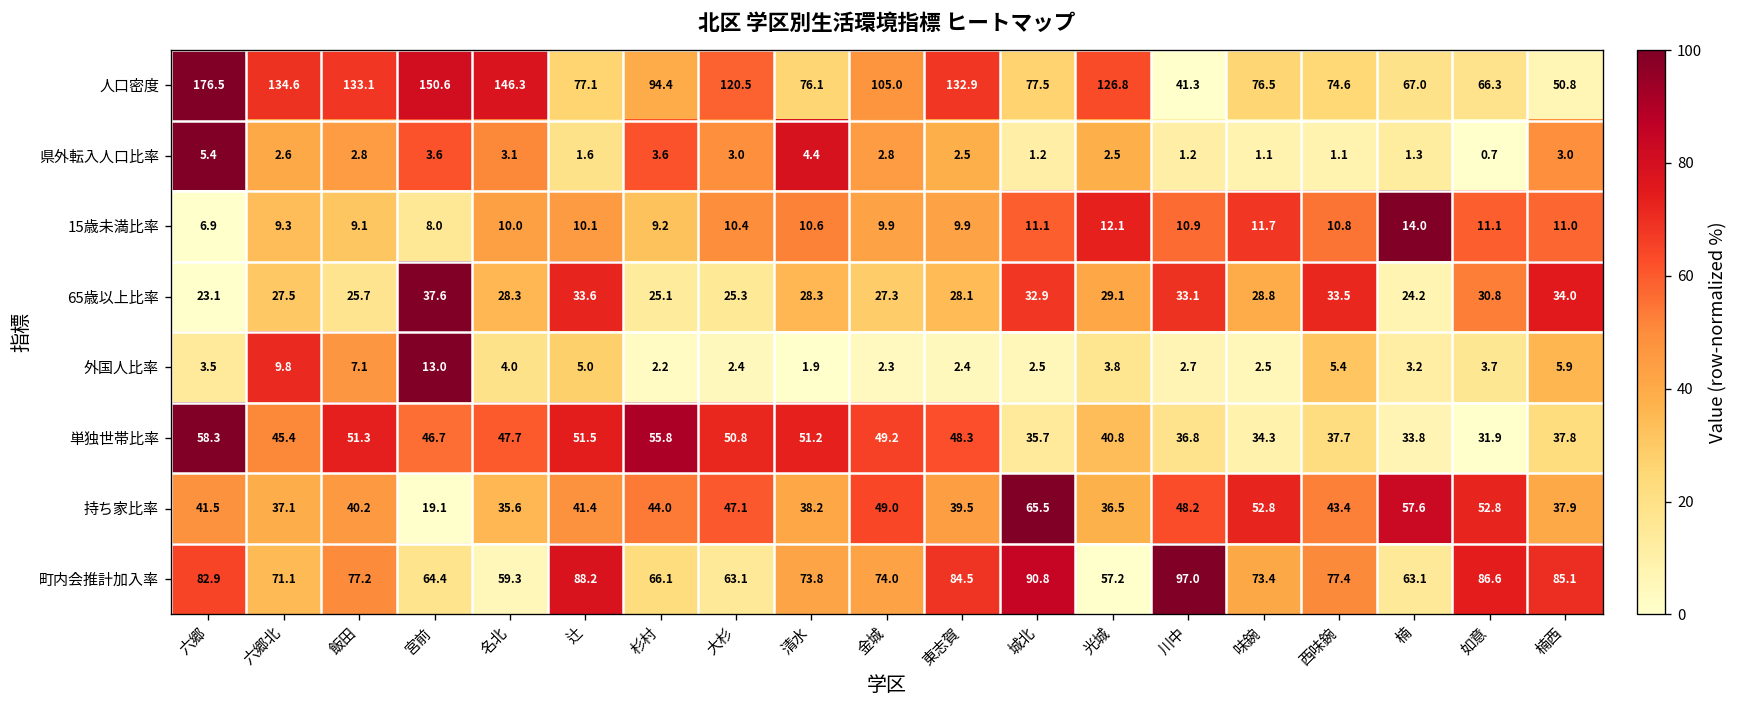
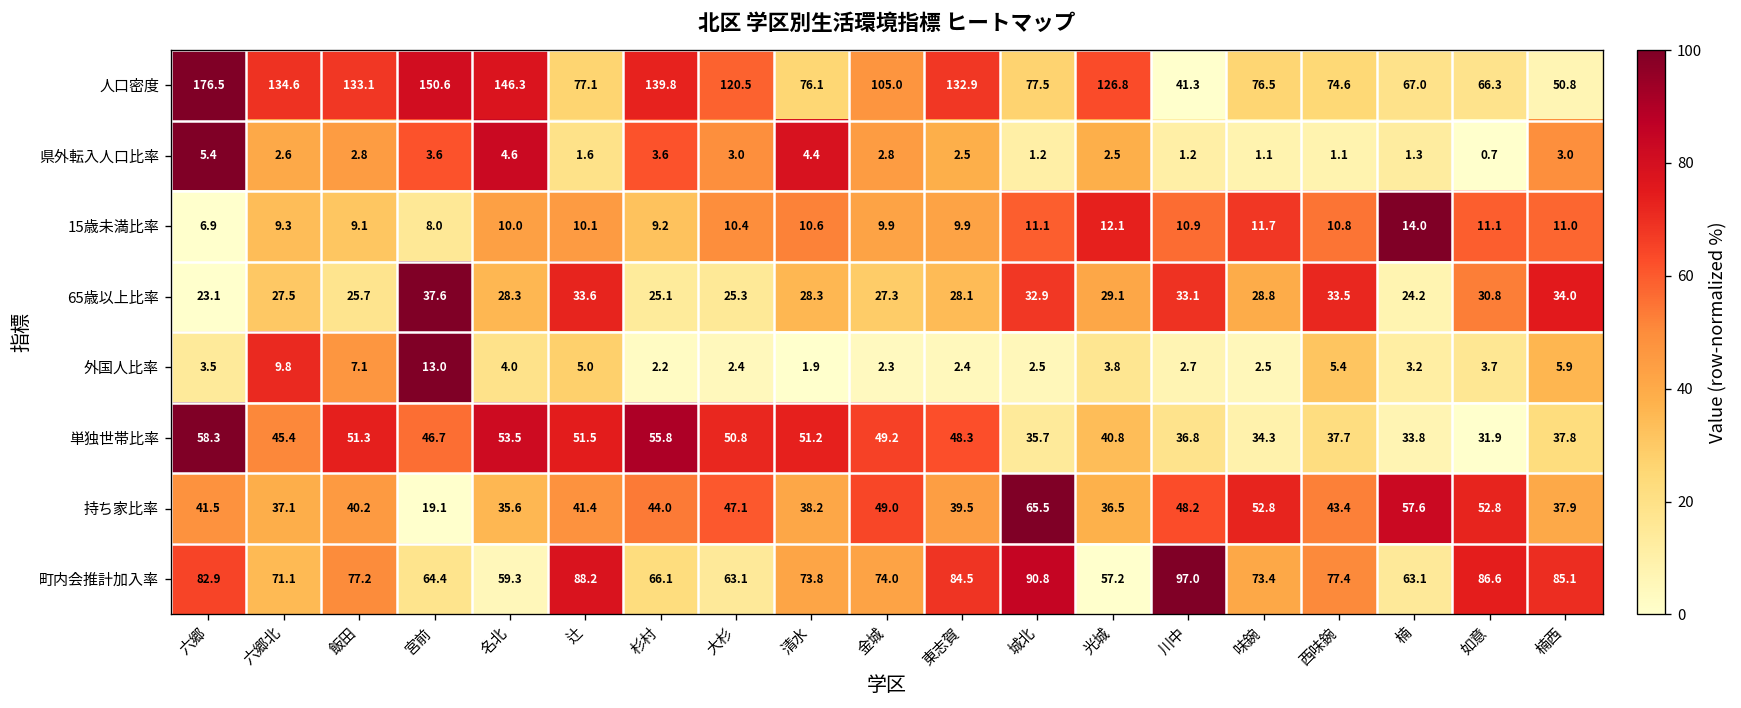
  {
    "人口密度": {
      "六郷": 176.5,
      "六郷北": 134.6,
      "飯田": 133.1,
      "宮前": 150.6,
      "名北": 146.3,
      "辻": 77.1,
-     "杉村": 94.4,
+     "杉村": 139.8,
      "大杉": 120.5,
      "清水": 76.1,
      "金城": 105.0,
      "東志賀": 132.9,
      "城北": 77.5,
      "光城": 126.8,
      "川中": 41.3,
      "味鋺": 76.5,
      "西味鋺": 74.6,
      "楠": 67.0,
      "如意": 66.3,
      "楠西": 50.8
    },
    "県外転入人口比率": {
      "六郷": 5.4,
      "六郷北": 2.6,
      "飯田": 2.8,
      "宮前": 3.6,
-     "名北": 3.1,
+     "名北": 4.6,
      "辻": 1.6,
      "杉村": 3.6,
      "大杉": 3.0,
      "清水": 4.4,
      "金城": 2.8,
      "東志賀": 2.5,
      "城北": 1.2,
      "光城": 2.5,
      "川中": 1.2,
      "味鋺": 1.1,
      "西味鋺": 1.1,
      "楠": 1.3,
      "如意": 0.7,
      "楠西": 3.0
    },
    "15歳未満比率": {
      "六郷": 6.9,
      "六郷北": 9.3,
      "飯田": 9.1,
      "宮前": 8.0,
      "名北": 10.0,
      "辻": 10.1,
      "杉村": 9.2,
      "大杉": 10.4,
      "清水": 10.6,
      "金城": 9.9,
      "東志賀": 9.9,
      "城北": 11.1,
      "光城": 12.1,
      "川中": 10.9,
      "味鋺": 11.7,
      "西味鋺": 10.8,
      "楠": 14.0,
      "如意": 11.1,
      "楠西": 11.0
    },
    "65歳以上比率": {
      "六郷": 23.1,
      "六郷北": 27.5,
      "飯田": 25.7,
      "宮前": 37.6,
      "名北": 28.3,
      "辻": 33.6,
      "杉村": 25.1,
      "大杉": 25.3,
      "清水": 28.3,
      "金城": 27.3,
      "東志賀": 28.1,
      "城北": 32.9,
      "光城": 29.1,
      "川中": 33.1,
      "味鋺": 28.8,
      "西味鋺": 33.5,
      "楠": 24.2,
      "如意": 30.8,
      "楠西": 34.0
    },
    "外国人比率": {
      "六郷": 3.5,
      "六郷北": 9.8,
      "飯田": 7.1,
      "宮前": 13.0,
      "名北": 4.0,
      "辻": 5.0,
      "杉村": 2.2,
      "大杉": 2.4,
      "清水": 1.9,
      "金城": 2.3,
      "東志賀": 2.4,
      "城北": 2.5,
      "光城": 3.8,
      "川中": 2.7,
      "味鋺": 2.5,
      "西味鋺": 5.4,
      "楠": 3.2,
      "如意": 3.7,
      "楠西": 5.9
    },
    "単独世帯比率": {
      "六郷": 58.3,
      "六郷北": 45.4,
      "飯田": 51.3,
      "宮前": 46.7,
-     "名北": 47.7,
+     "名北": 53.5,
      "辻": 51.5,
      "杉村": 55.8,
      "大杉": 50.8,
      "清水": 51.2,
      "金城": 49.2,
      "東志賀": 48.3,
      "城北": 35.7,
      "光城": 40.8,
      "川中": 36.8,
      "味鋺": 34.3,
      "西味鋺": 37.7,
      "楠": 33.8,
      "如意": 31.9,
      "楠西": 37.8
    },
    "持ち家比率": {
      "六郷": 41.5,
      "六郷北": 37.1,
      "飯田": 40.2,
      "宮前": 19.1,
      "名北": 35.6,
      "辻": 41.4,
      "杉村": 44.0,
      "大杉": 47.1,
      "清水": 38.2,
      "金城": 49.0,
      "東志賀": 39.5,
      "城北": 65.5,
      "光城": 36.5,
      "川中": 48.2,
      "味鋺": 52.8,
      "西味鋺": 43.4,
      "楠": 57.6,
      "如意": 52.8,
      "楠西": 37.9
    },
    "町内会推計加入率": {
      "六郷": 82.9,
      "六郷北": 71.1,
      "飯田": 77.2,
      "宮前": 64.4,
      "名北": 59.3,
      "辻": 88.2,
      "杉村": 66.1,
      "大杉": 63.1,
      "清水": 73.8,
      "金城": 74.0,
      "東志賀": 84.5,
      "城北": 90.8,
      "光城": 57.2,
      "川中": 97.0,
      "味鋺": 73.4,
      "西味鋺": 77.4,
      "楠": 63.1,
      "如意": 86.6,
      "楠西": 85.1
    }
  }
